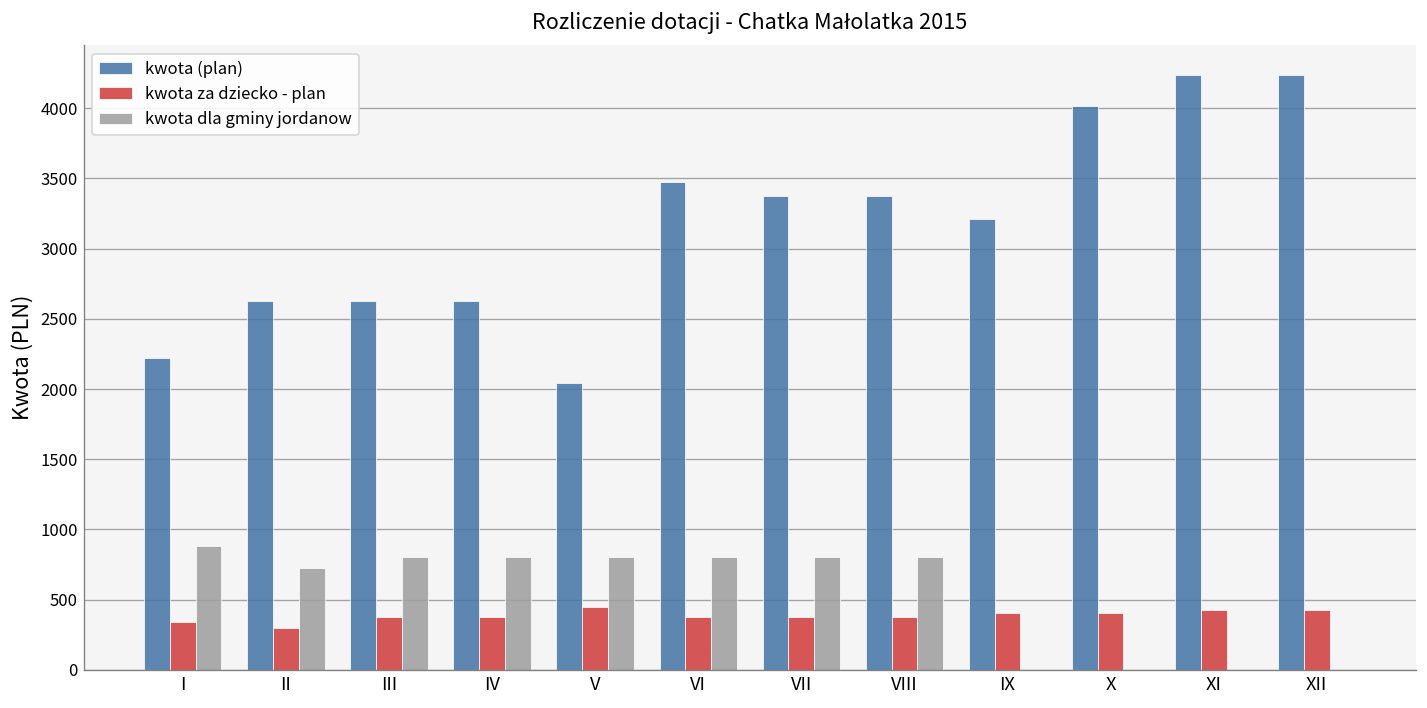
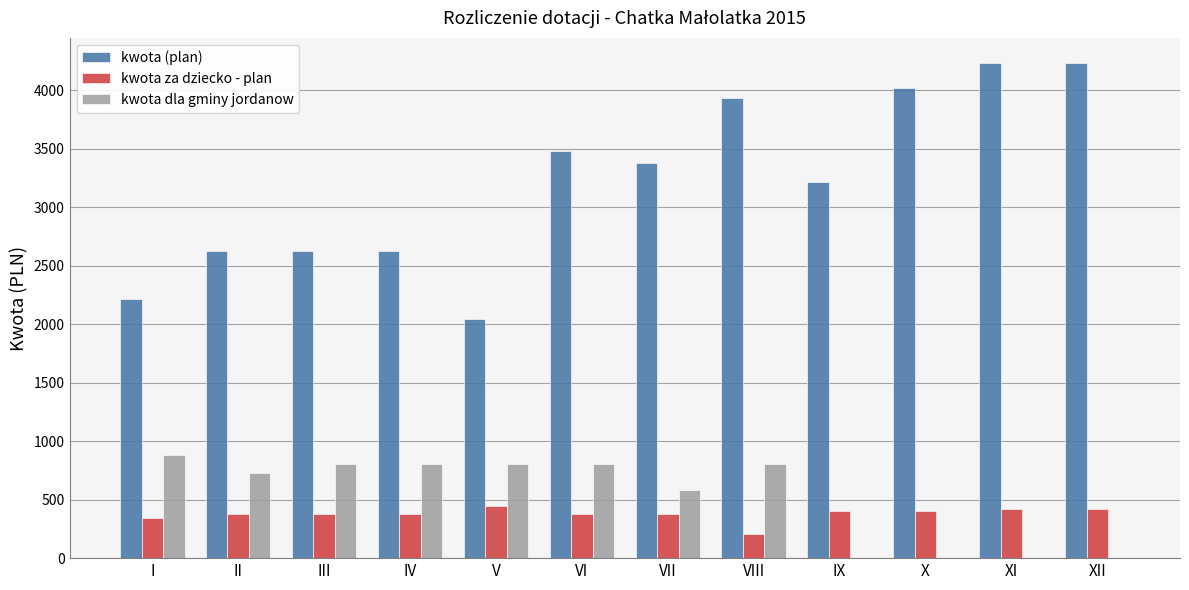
  {
    "kwota (plan)": {
      "I": 2220,
      "II": 2630,
      "III": 2630,
      "IV": 2630,
      "V": 2040,
      "VI": 3480,
      "VII": 3380,
-     "VIII": 3380,
+     "VIII": 3930,
      "IX": 3210,
      "X": 4020,
      "XI": 4240,
      "XII": 4240
    },
    "kwota za dziecko - plan": {
      "I": 340,
-     "II": 290,
+     "II": 380,
      "III": 380,
      "IV": 380,
      "V": 450,
      "VI": 380,
      "VII": 380,
-     "VIII": 380,
+     "VIII": 210,
      "IX": 400,
      "X": 400,
      "XI": 420,
      "XII": 420
    },
    "kwota dla gminy jordanow": {
      "I": 880,
      "II": 720,
      "III": 800,
      "IV": 800,
      "V": 800,
      "VI": 800,
-     "VII": 800,
+     "VII": 580,
      "VIII": 800,
      "IX": 0,
      "X": 0,
      "XI": 0,
      "XII": 0
    }
  }
